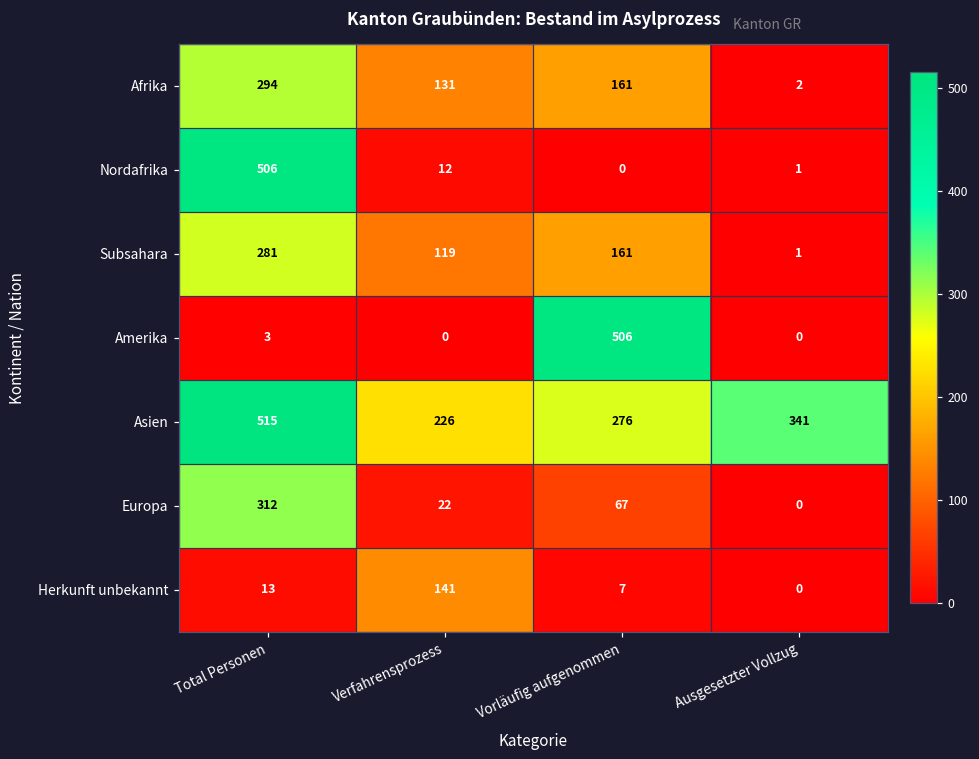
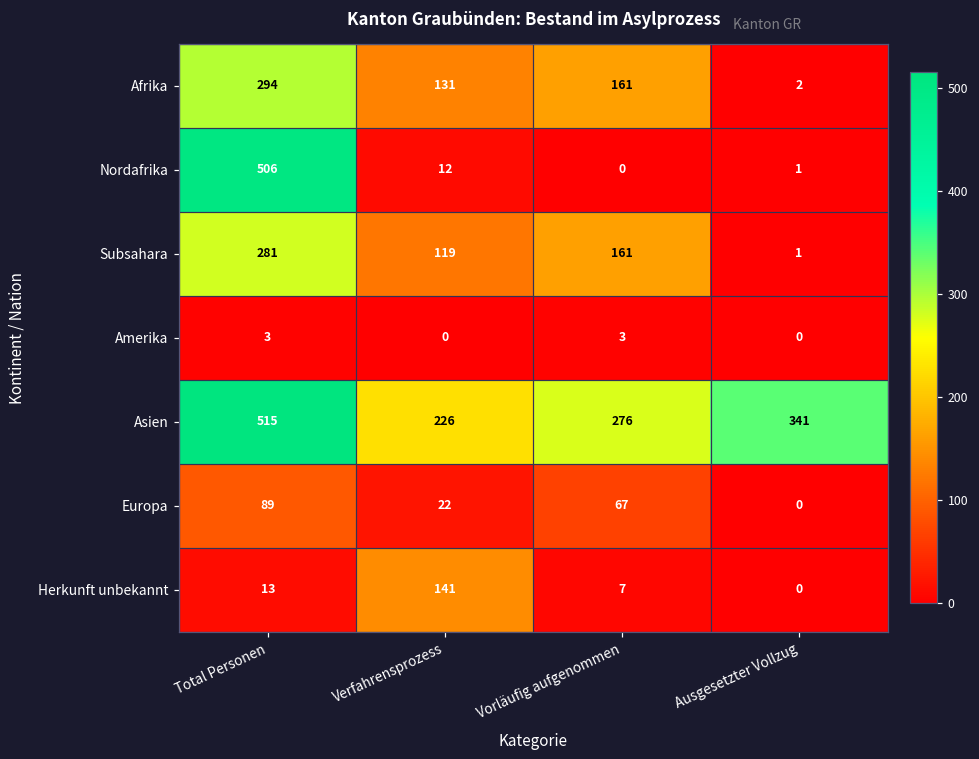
  {
    "Afrika": {
      "Total Personen": 294,
      "Verfahrensprozess": 131,
      "Vorläufig aufgenommen": 161,
      "Ausgesetzter Vollzug": 2
    },
    "Nordafrika": {
      "Total Personen": 506,
      "Verfahrensprozess": 12,
      "Vorläufig aufgenommen": 0,
      "Ausgesetzter Vollzug": 1
    },
    "Subsahara": {
      "Total Personen": 281,
      "Verfahrensprozess": 119,
      "Vorläufig aufgenommen": 161,
      "Ausgesetzter Vollzug": 1
    },
    "Amerika": {
      "Total Personen": 3,
      "Verfahrensprozess": 0,
-     "Vorläufig aufgenommen": 506,
+     "Vorläufig aufgenommen": 3,
      "Ausgesetzter Vollzug": 0
    },
    "Asien": {
      "Total Personen": 515,
      "Verfahrensprozess": 226,
      "Vorläufig aufgenommen": 276,
      "Ausgesetzter Vollzug": 341
    },
    "Europa": {
-     "Total Personen": 312,
+     "Total Personen": 89,
      "Verfahrensprozess": 22,
      "Vorläufig aufgenommen": 67,
      "Ausgesetzter Vollzug": 0
    },
    "Herkunft unbekannt": {
      "Total Personen": 13,
      "Verfahrensprozess": 141,
      "Vorläufig aufgenommen": 7,
      "Ausgesetzter Vollzug": 0
    }
  }
